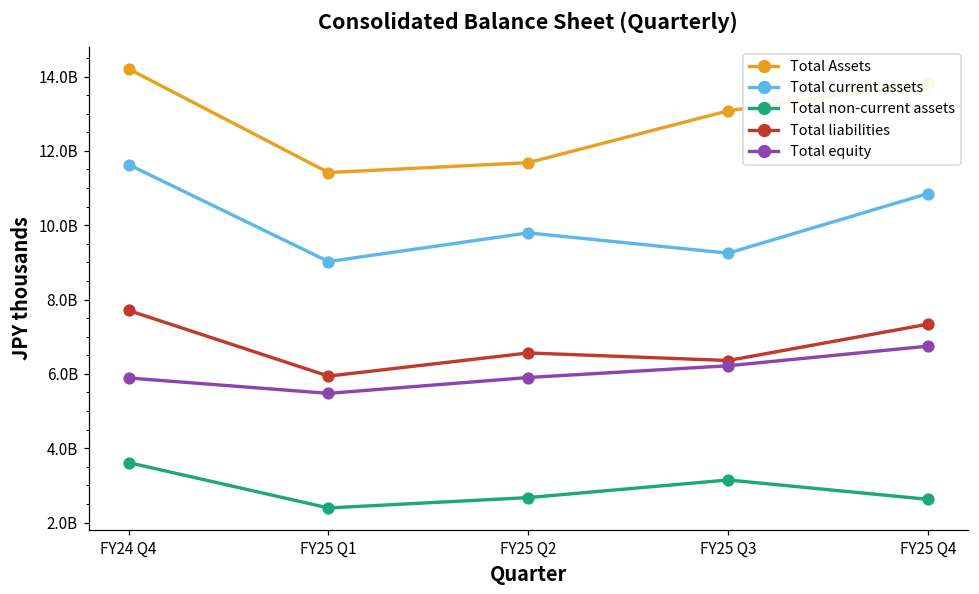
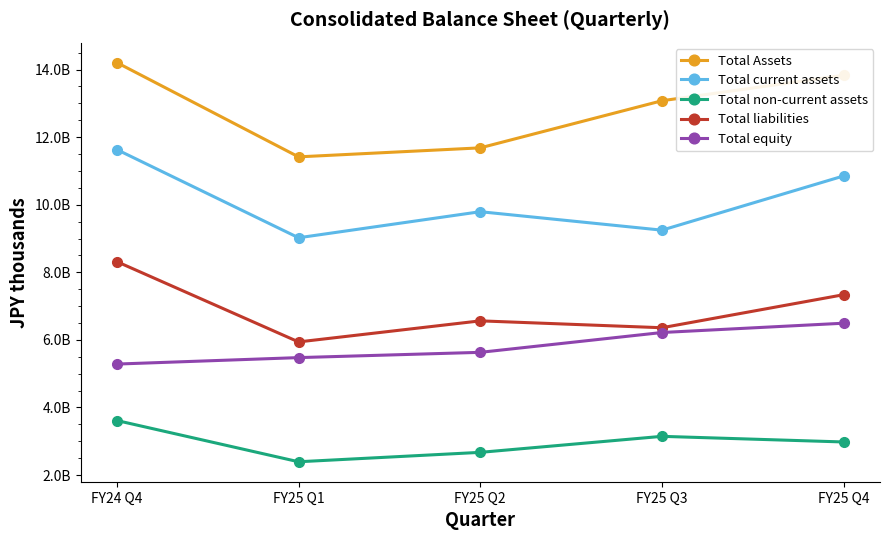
  {
    "Total Assets": {
      "FY24 Q4": 14200000000,
      "FY25 Q1": 11400000000,
      "FY25 Q2": 11700000000,
      "FY25 Q3": 13100000000
    },
    "Total current assets": {
      "FY24 Q4": 11600000000,
      "FY25 Q1": 9000000000,
      "FY25 Q2": 9800000000,
      "FY25 Q3": 9200000000,
      "FY25 Q4": 10900000000
    },
    "Total non-current assets": {
      "FY24 Q4": 3600000000,
      "FY25 Q1": 2400000000,
      "FY25 Q2": 2700000000,
      "FY25 Q3": 3100000000,
-     "FY25 Q4": 2600000000
+     "FY25 Q4": 3000000000
    },
    "Total liabilities": {
-     "FY24 Q4": 7700000000,
+     "FY24 Q4": 8300000000,
      "FY25 Q1": 5900000000,
      "FY25 Q2": 6600000000,
      "FY25 Q3": 6400000000,
      "FY25 Q4": 7300000000
    },
    "Total equity": {
-     "FY24 Q4": 5900000000,
+     "FY24 Q4": 5300000000,
      "FY25 Q1": 5500000000,
-     "FY25 Q2": 5900000000,
+     "FY25 Q2": 5600000000,
      "FY25 Q3": 6200000000,
-     "FY25 Q4": 6700000000
+     "FY25 Q4": 6500000000
    }
  }
